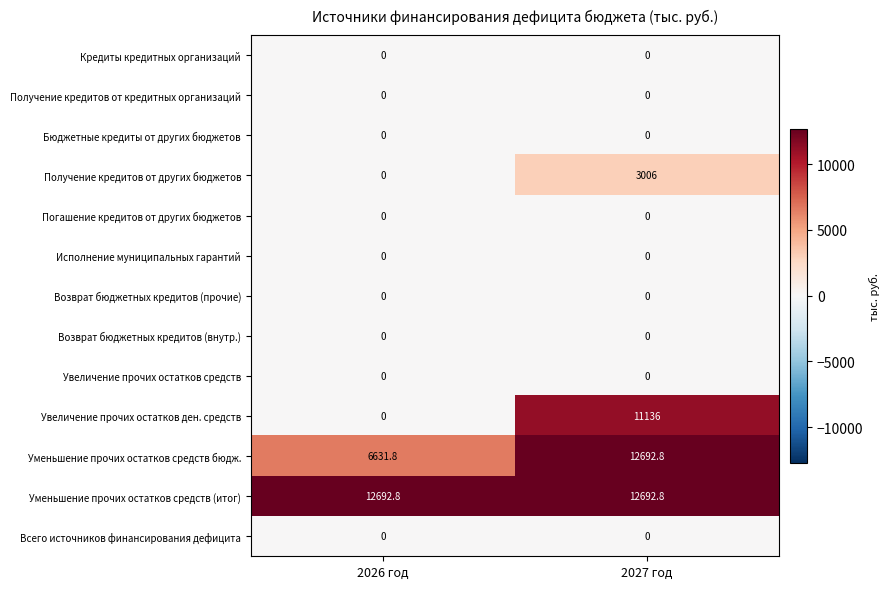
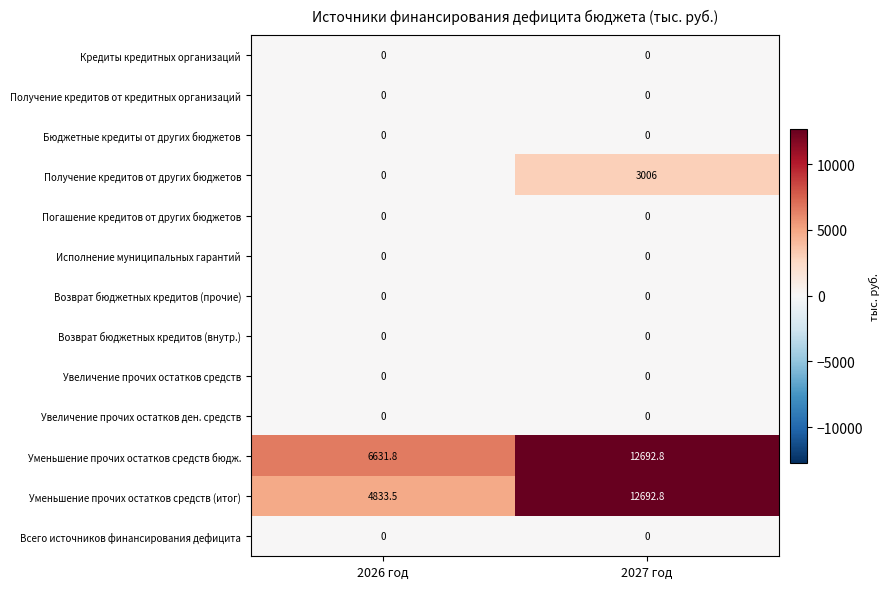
  {
    "Кредиты кредитных организаций": {
      "2026 год": 0,
      "2027 год": 0
    },
    "Получение кредитов от кредитных организаций": {
      "2026 год": 0,
      "2027 год": 0
    },
    "Бюджетные кредиты от других бюджетов": {
      "2026 год": 0,
      "2027 год": 0
    },
    "Получение кредитов от других бюджетов": {
      "2026 год": 0,
      "2027 год": 3006
    },
    "Погашение кредитов от других бюджетов": {
      "2026 год": 0,
      "2027 год": 0
    },
    "Исполнение муниципальных гарантий": {
      "2026 год": 0,
      "2027 год": 0
    },
    "Возврат бюджетных кредитов (прочие)": {
      "2026 год": 0,
      "2027 год": 0
    },
    "Возврат бюджетных кредитов (внутр.)": {
      "2026 год": 0,
      "2027 год": 0
    },
    "Увеличение прочих остатков средств": {
      "2026 год": 0,
      "2027 год": 0
    },
    "Увеличение прочих остатков ден. средств": {
      "2026 год": 0,
-     "2027 год": 11136
+     "2027 год": 0
    },
    "Уменьшение прочих остатков средств бюдж.": {
      "2026 год": 6631.8,
      "2027 год": 12692.8
    },
    "Уменьшение прочих остатков средств (итог)": {
-     "2026 год": 12692.8,
+     "2026 год": 4833.5,
      "2027 год": 12692.8
    },
    "Всего источников финансирования дефицита": {
      "2026 год": 0,
      "2027 год": 0
    }
  }
